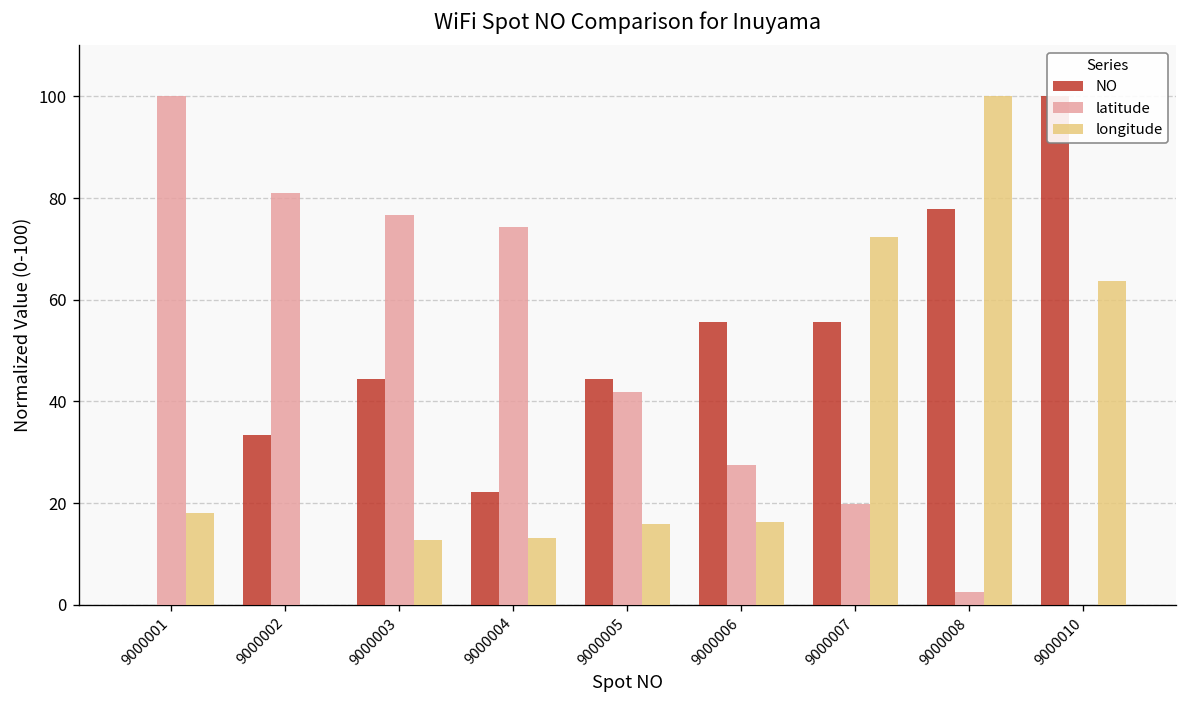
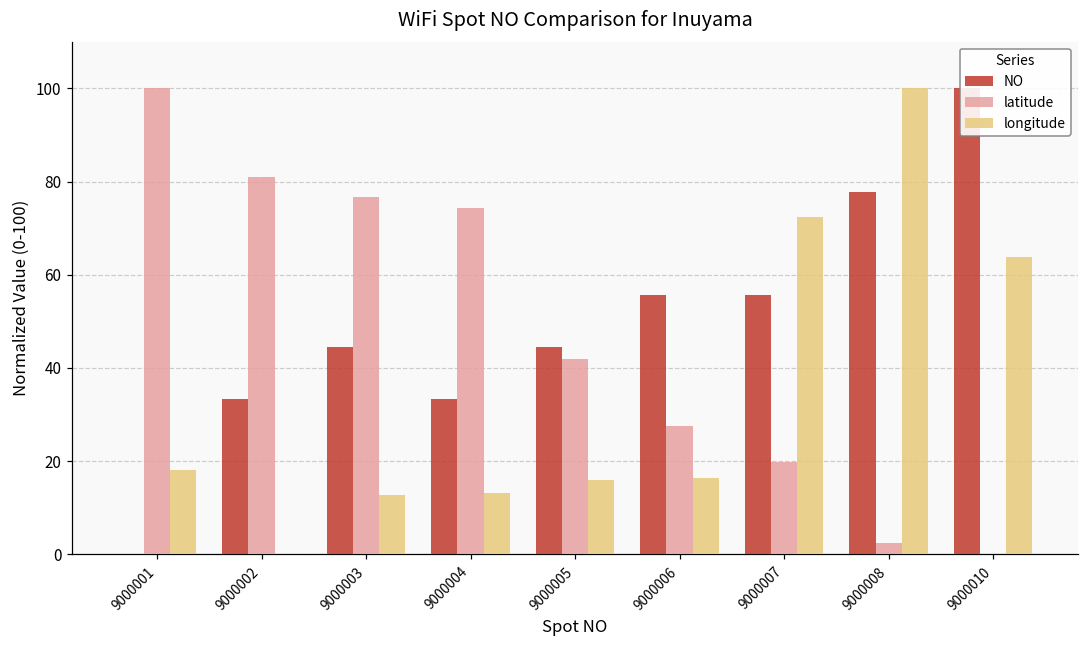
  {
    "NO": {
      "9000001": 0,
      "9000002": 33,
      "9000003": 44,
-     "9000004": 22,
+     "9000004": 33,
      "9000005": 44,
      "9000006": 56,
      "9000007": 56,
      "9000008": 78
    }
  }
